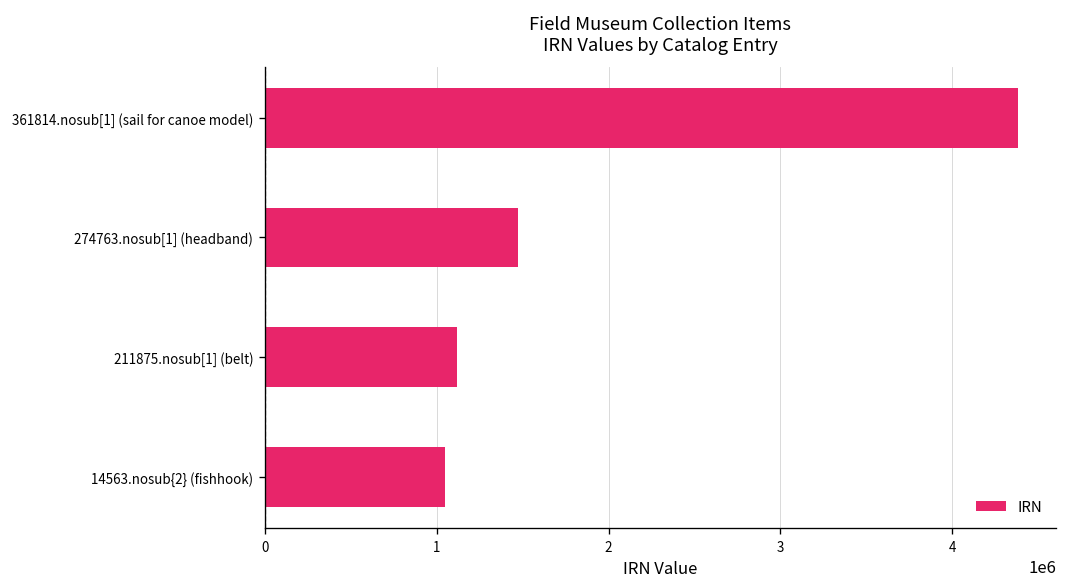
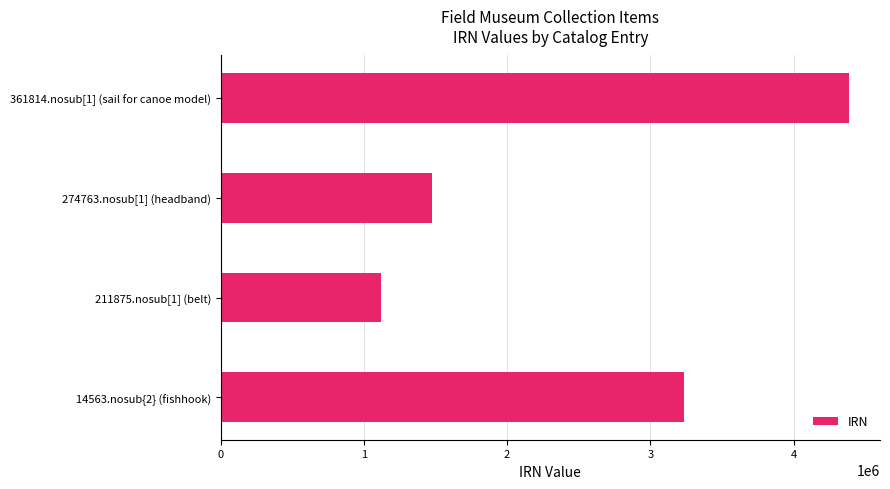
  {
    "361814.nosub[1] (sail for canoe model)": 4380000,
    "274763.nosub[1] (headband)": 1480000,
    "211875.nosub[1] (belt)": 1120000,
-   "14563.nosub{2} (fishhook)": 1050000
+   "14563.nosub{2} (fishhook)": 3230000
  }
